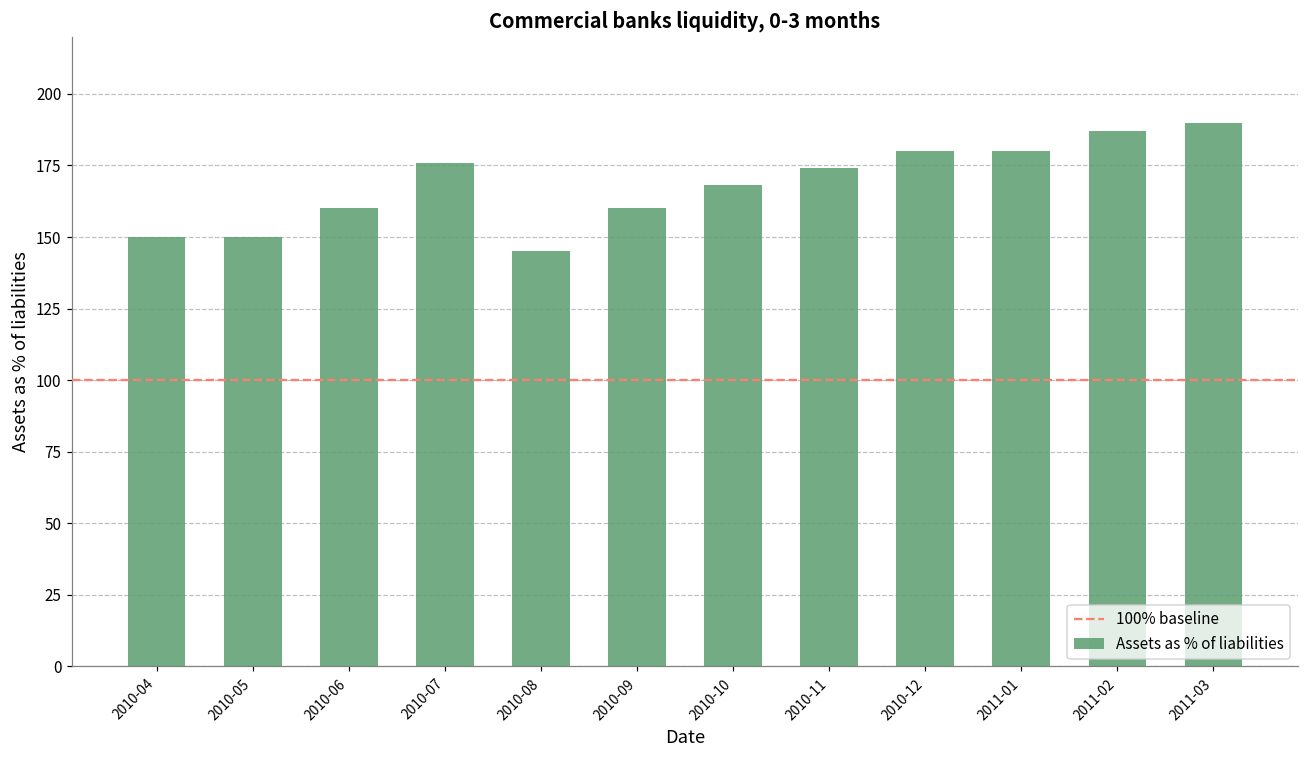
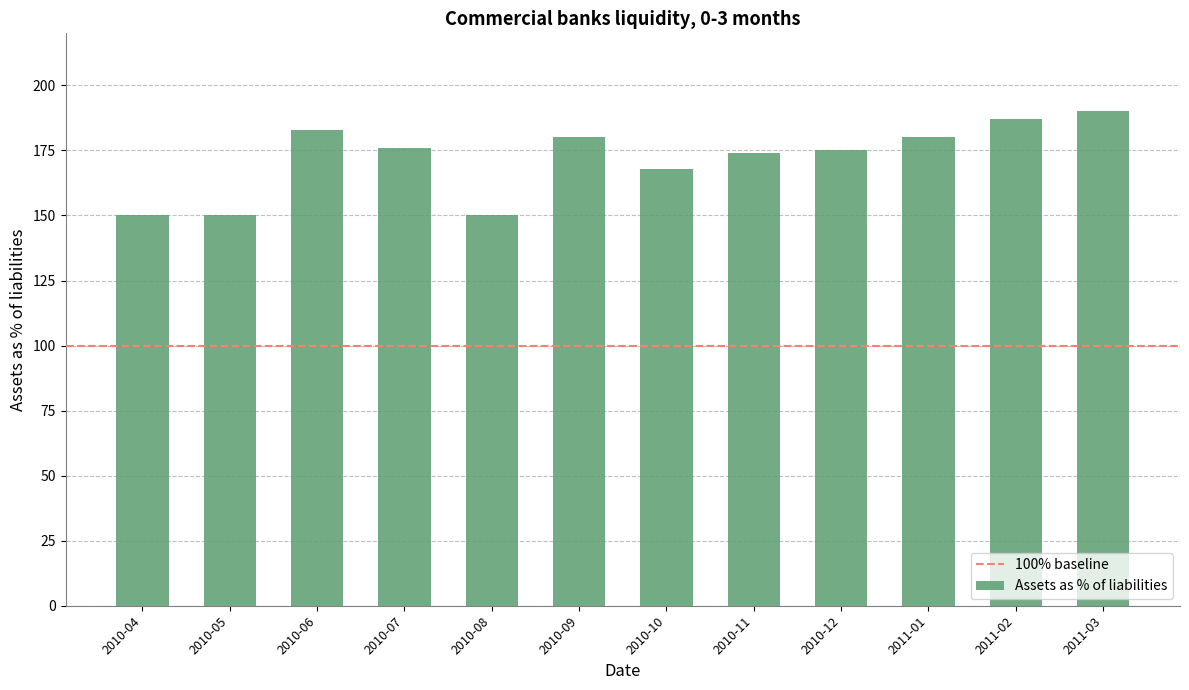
  {
    "2010-04": 150,
    "2010-05": 150,
-   "2010-06": 160,
+   "2010-06": 183,
    "2010-07": 176,
-   "2010-08": 145,
-   "2010-09": 160,
+   "2010-08": 150,
+   "2010-09": 180,
    "2010-10": 168,
    "2010-11": 174,
-   "2010-12": 180,
+   "2010-12": 175,
    "2011-01": 180,
    "2011-02": 187,
    "2011-03": 190
  }
